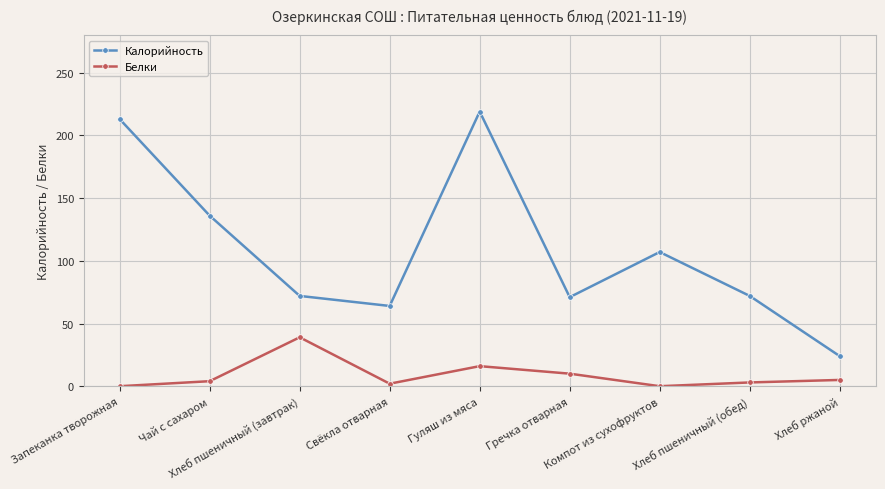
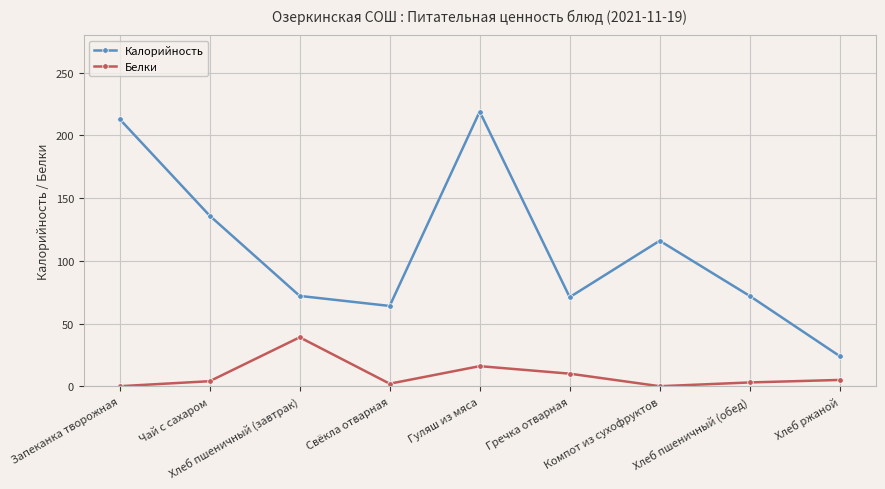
  {
    "Калорийность": {
      "Запеканка творожная": 213,
      "Чай с сахаром": 136,
      "Хлеб пшеничный (завтрак)": 72,
      "Свёкла отварная": 64,
      "Гуляш из мяса": 219,
      "Гречка отварная": 71,
-     "Компот из сухофруктов": 107,
+     "Компот из сухофруктов": 116,
      "Хлеб пшеничный (обед)": 72,
      "Хлеб ржаной": 24
    },
    "Белки": {
      "Запеканка творожная": 0,
      "Чай с сахаром": 4,
      "Хлеб пшеничный (завтрак)": 39,
      "Свёкла отварная": 2,
      "Гуляш из мяса": 16,
      "Гречка отварная": 10,
      "Компот из сухофруктов": 0,
      "Хлеб пшеничный (обед)": 3,
      "Хлеб ржаной": 5
    }
  }
